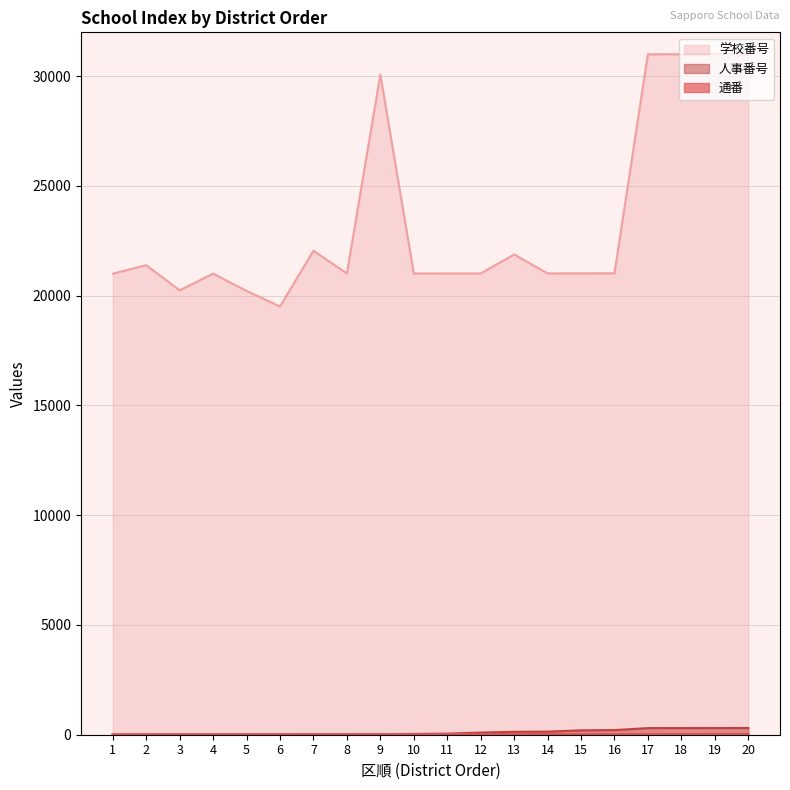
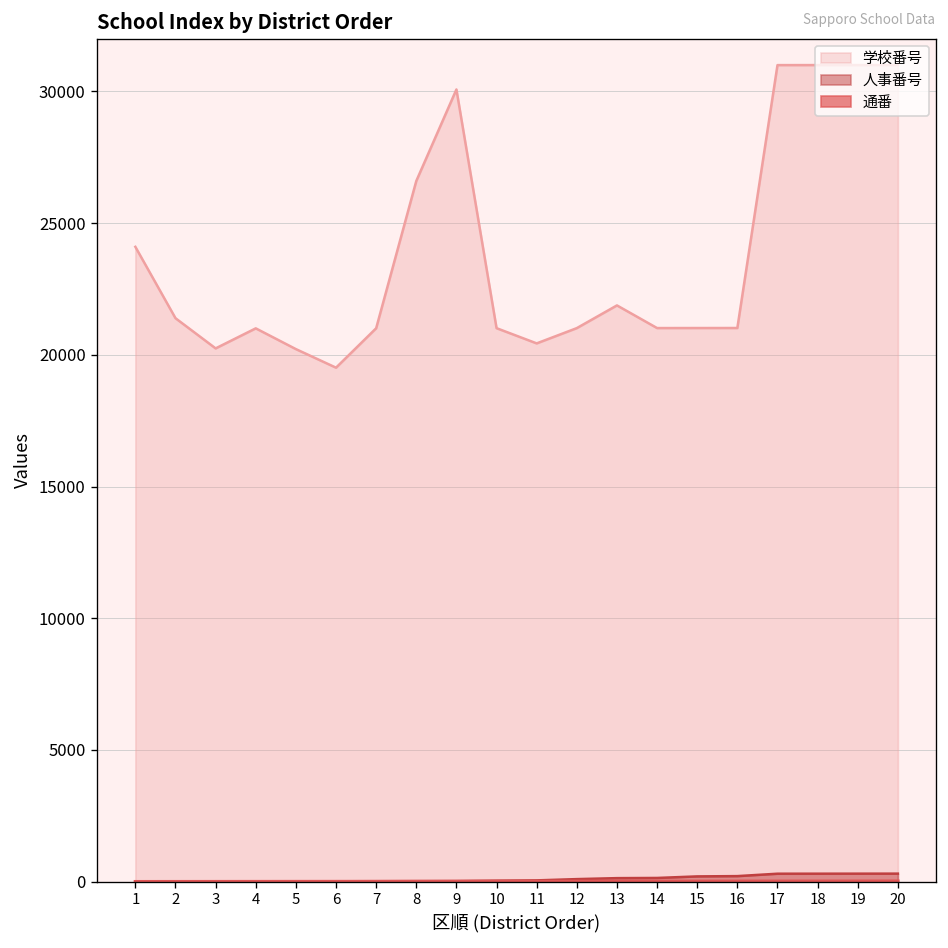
  {
    "学校番号": {
-     "1": 21000,
+     "1": 24100,
      "2": 21400,
      "3": 20200,
      "4": 21000,
      "5": 20200,
      "6": 19500,
-     "7": 22100,
-     "8": 21000,
+     "7": 21000,
+     "8": 26600,
      "9": 30100,
      "10": 21000,
-     "11": 21000,
+     "11": 20400,
      "12": 21000,
      "13": 21900,
      "14": 21000,
      "15": 21000,
      "16": 21000,
      "17": 31000
    }
  }
